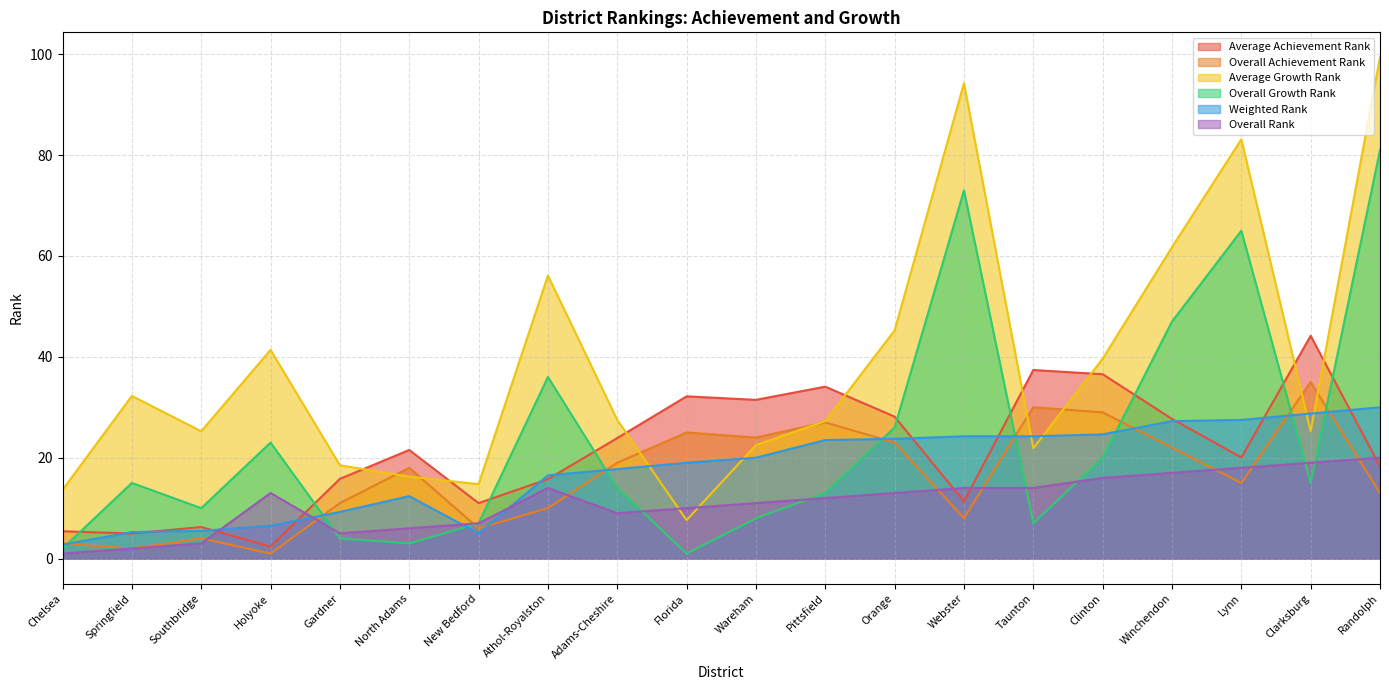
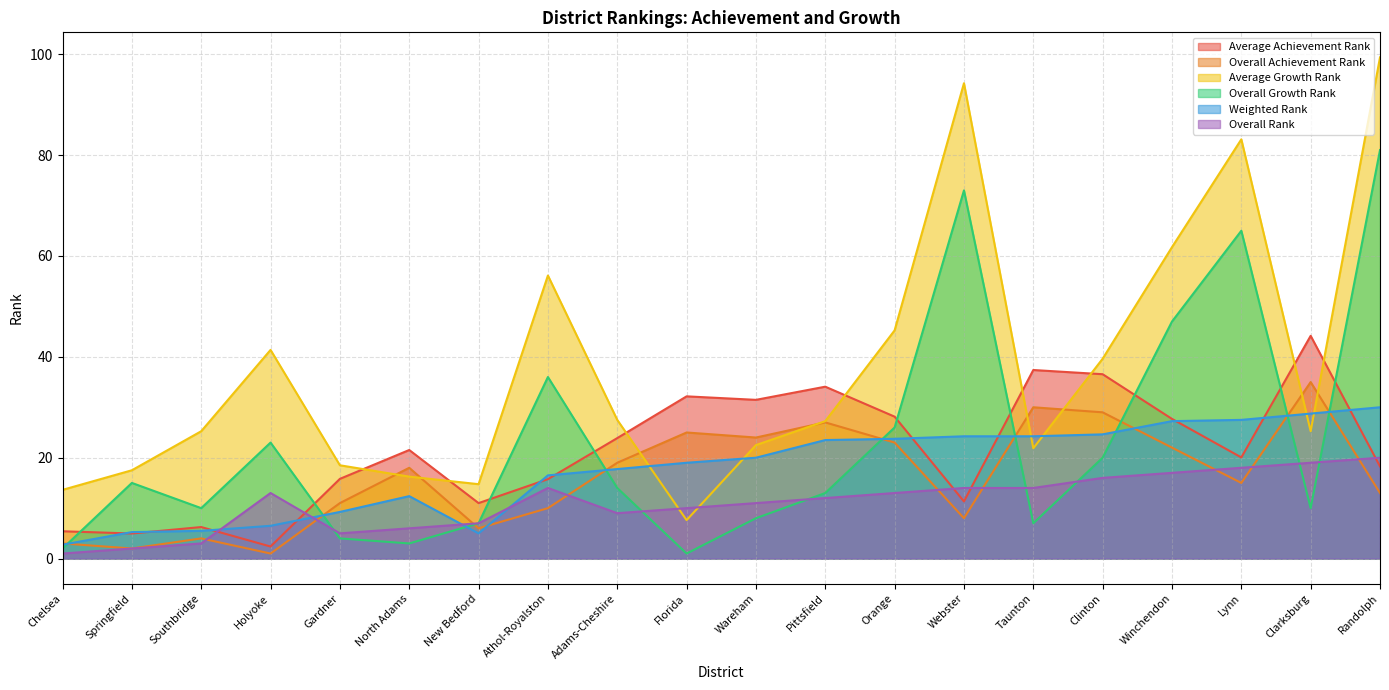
  {
    "Average Growth Rank": {
      "Chelsea": 14,
-     "Springfield": 32,
+     "Springfield": 18,
      "Southbridge": 25,
      "Holyoke": 41,
      "Gardner": 19,
      "North Adams": 16,
      "New Bedford": 15,
      "Athol-Royalston": 56,
      "Adams-Cheshire": 28,
      "Florida": 8,
      "Wareham": 23,
      "Orange": 45,
      "Webster": 94,
      "Taunton": 22,
      "Clinton": 40,
      "Winchendon": 62,
      "Lynn": 83,
      "Clarksburg": 25,
      "Randolph": 99
    },
    "Overall Growth Rank": {
      "Chelsea": 2,
      "Springfield": 15,
      "Southbridge": 10,
      "Holyoke": 23,
      "Gardner": 4,
      "North Adams": 3,
      "Athol-Royalston": 36,
      "Adams-Cheshire": 14,
      "Florida": 1,
      "Wareham": 8,
      "Pittsfield": 13,
      "Orange": 26,
      "Webster": 73,
      "Taunton": 7,
      "Clinton": 20,
      "Winchendon": 47,
      "Lynn": 65,
-     "Clarksburg": 15,
+     "Clarksburg": 10,
      "Randolph": 81
    },
    "Weighted Rank": {
      "Southbridge": 6,
      "Holyoke": 7,
      "Gardner": 9,
      "North Adams": 12,
      "New Bedford": 5,
      "Athol-Royalston": 17,
      "Adams-Cheshire": 18,
      "Florida": 19,
      "Wareham": 20,
      "Pittsfield": 24,
      "Orange": 24,
      "Webster": 24,
      "Taunton": 24,
      "Clinton": 25,
      "Lynn": 28,
      "Clarksburg": 29,
      "Randolph": 30
    },
    "Overall Rank": {
      "Chelsea": 1,
      "Southbridge": 3,
      "Holyoke": 13,
      "Gardner": 5,
      "North Adams": 6,
      "Athol-Royalston": 14,
      "Adams-Cheshire": 9,
      "Florida": 10,
      "Wareham": 11,
      "Pittsfield": 12,
      "Orange": 13,
      "Webster": 14,
      "Taunton": 14,
      "Clinton": 16,
      "Winchendon": 17,
      "Lynn": 18,
      "Clarksburg": 19,
      "Randolph": 20
    }
  }
